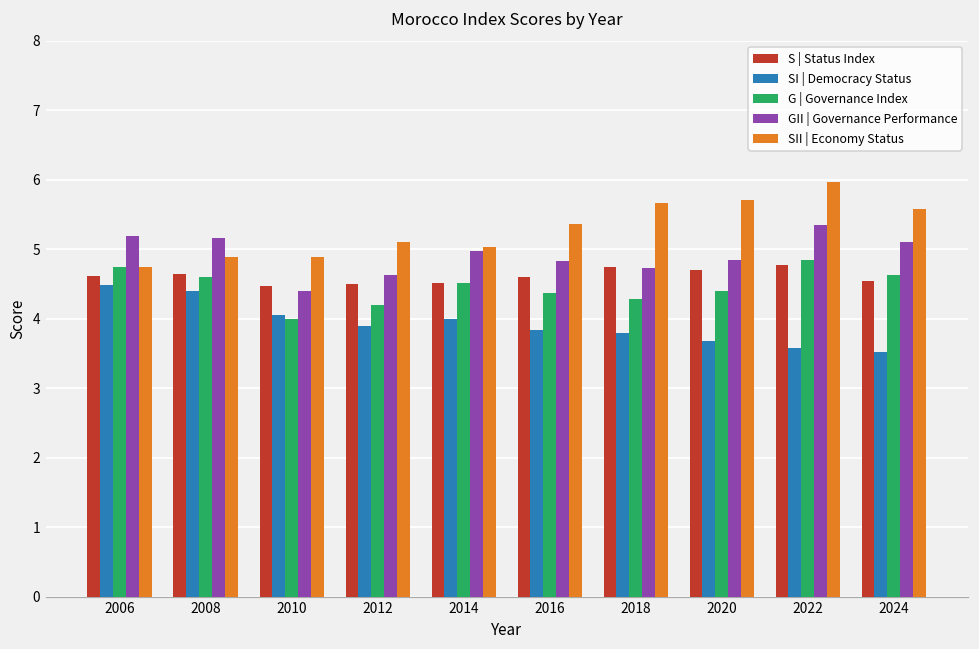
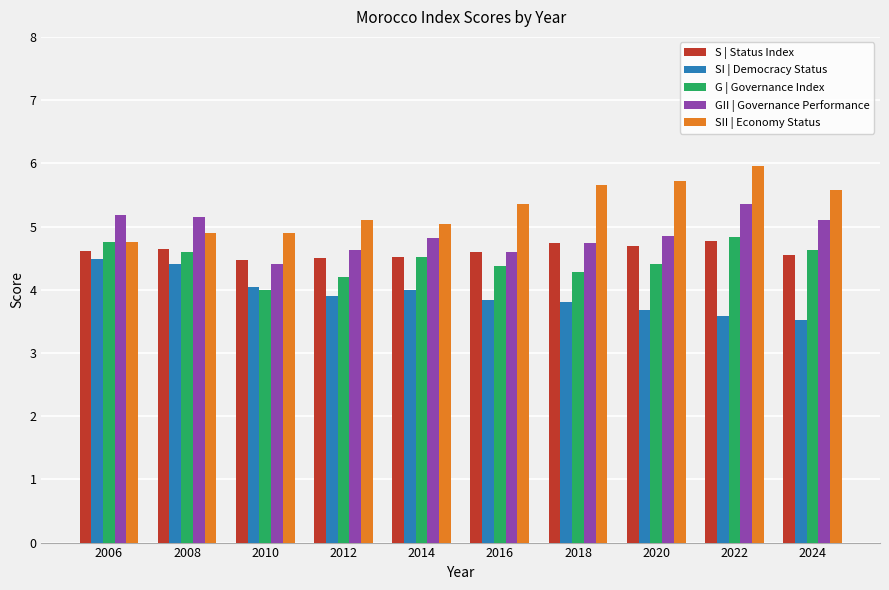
  {
    "S | Status Index": {
      "2006": 4.6,
      "2008": 4.6,
      "2010": 4.5,
      "2012": 4.5,
      "2014": 4.5,
      "2016": 4.6,
      "2018": 4.7,
      "2020": 4.7,
      "2022": 4.8,
      "2024": 4.5
    },
    "SI | Democracy Status": {
      "2006": 4.5,
      "2008": 4.4,
      "2010": 4.1,
      "2012": 3.9,
      "2014": 4.0,
      "2016": 3.8,
      "2018": 3.8,
      "2020": 3.7,
      "2022": 3.6,
      "2024": 3.5
    },
    "G | Governance Index": {
      "2006": 4.8,
      "2008": 4.6,
      "2010": 4.0,
      "2012": 4.2,
      "2014": 4.5,
      "2016": 4.4,
      "2018": 4.3,
      "2020": 4.4,
      "2022": 4.8,
      "2024": 4.6
    },
    "GII | Governance Performance": {
      "2006": 5.2,
      "2008": 5.2,
      "2010": 4.4,
      "2012": 4.6,
-     "2014": 5.0,
-     "2016": 4.8,
+     "2014": 4.8,
+     "2016": 4.6,
      "2018": 4.7,
      "2020": 4.9,
      "2022": 5.4,
      "2024": 5.1
    },
    "SII | Economy Status": {
      "2006": 4.8,
      "2008": 4.9,
      "2010": 4.9,
      "2012": 5.1,
      "2014": 5.0,
      "2016": 5.4,
      "2018": 5.7,
      "2020": 5.7,
      "2022": 6.0,
      "2024": 5.6
    }
  }
